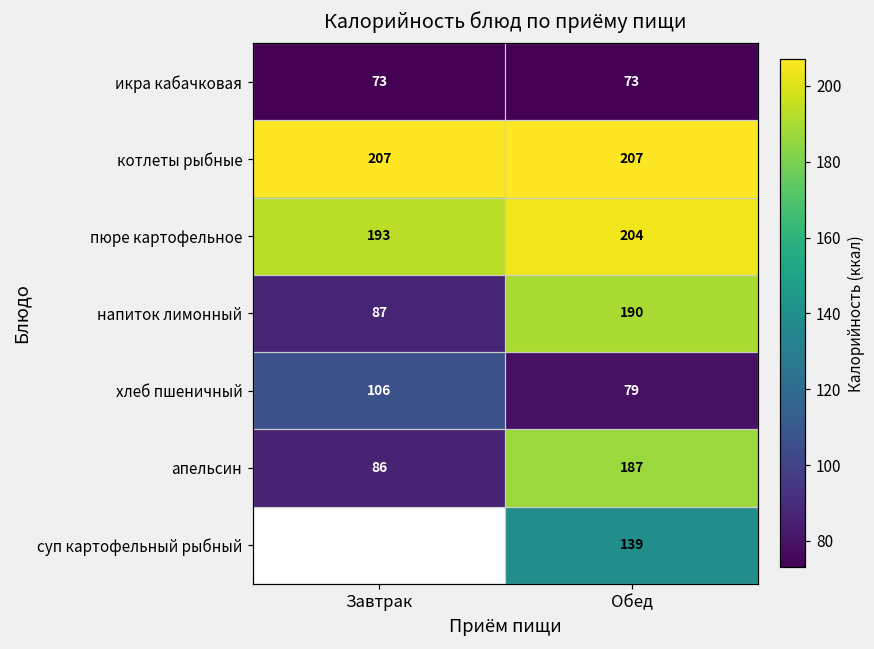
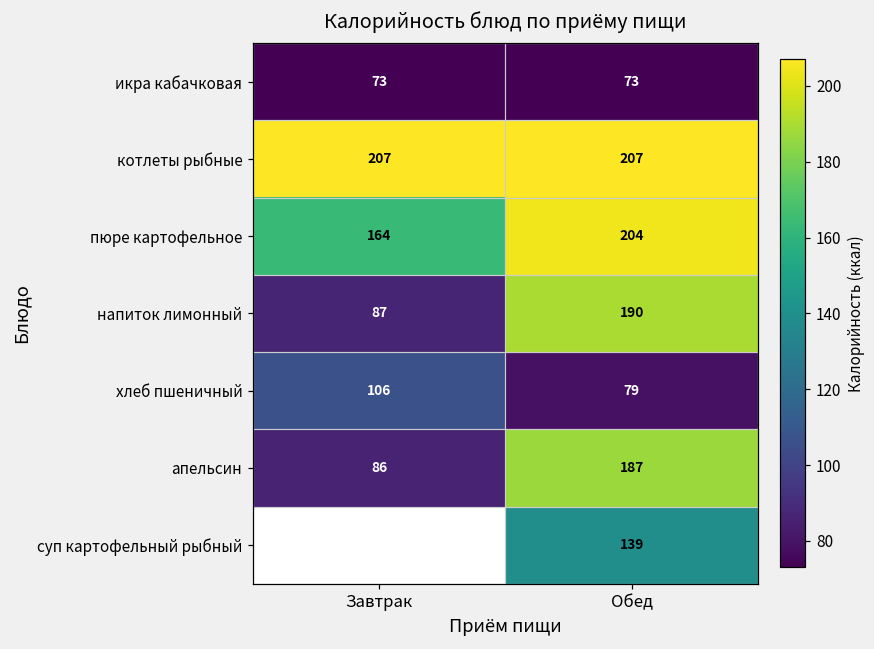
  {
    "икра кабачковая": {
      "Завтрак": 73,
      "Обед": 73
    },
    "котлеты рыбные": {
      "Завтрак": 207,
      "Обед": 207
    },
    "пюре картофельное": {
-     "Завтрак": 193,
+     "Завтрак": 164,
      "Обед": 204
    },
    "напиток лимонный": {
      "Завтрак": 87,
      "Обед": 190
    },
    "хлеб пшеничный": {
      "Завтрак": 106,
      "Обед": 79
    },
    "апельсин": {
      "Завтрак": 86,
      "Обед": 187
    },
    "суп картофельный рыбный": {
      "Обед": 139
    }
  }
